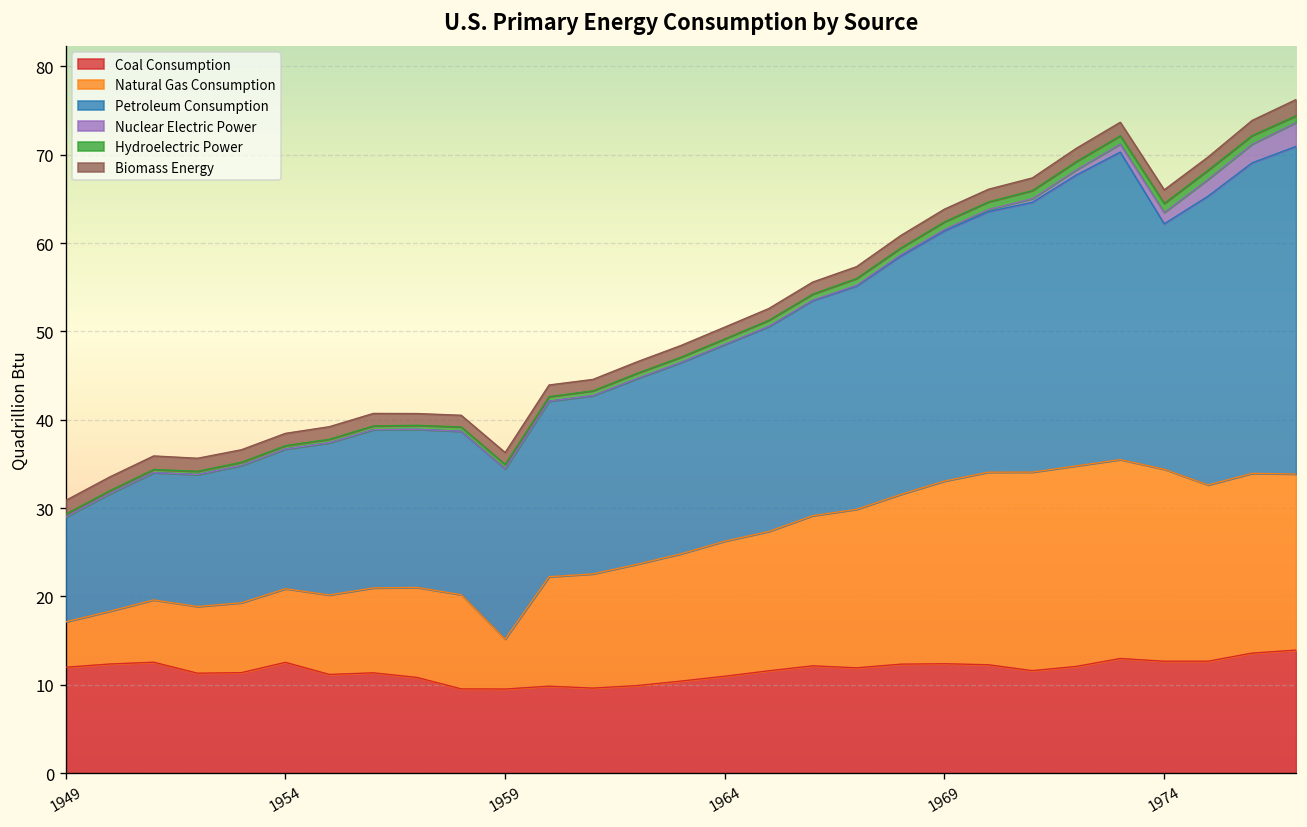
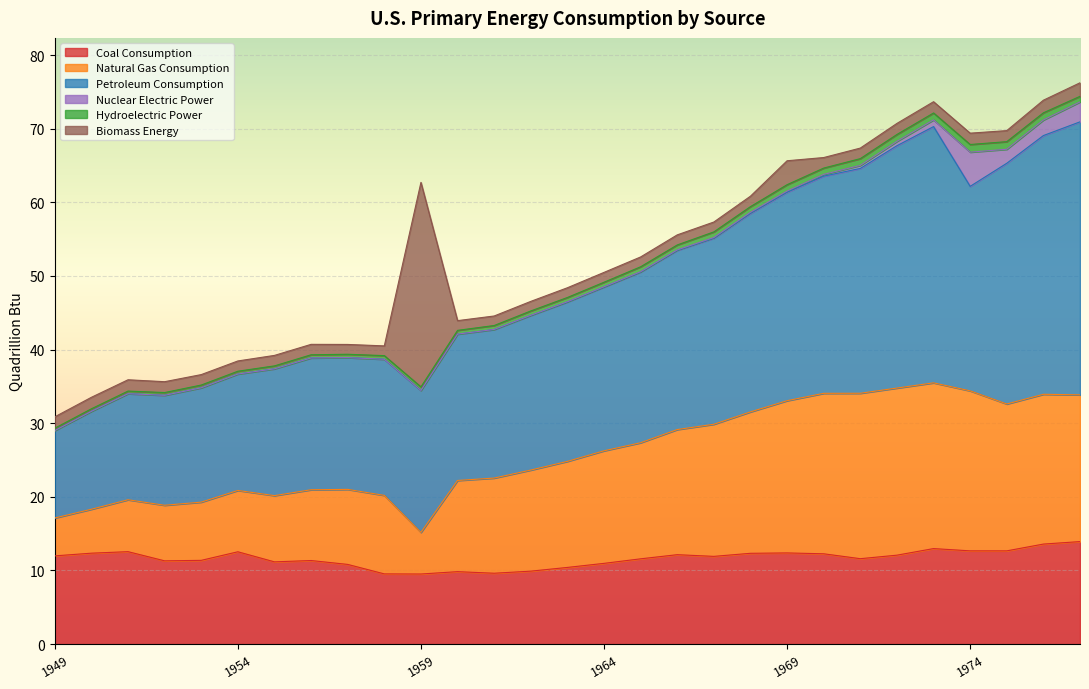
  {
    "Coal Consumption": {
      "1949": 12,
      "1954": 13,
      "1959": 10,
      "1964": 11,
      "1969": 12,
      "1974": 13
    },
    "Natural Gas Consumption": {
      "1949": 5,
      "1954": 8,
      "1959": 6,
      "1964": 15,
      "1969": 21,
      "1974": 22
    },
    "Petroleum Consumption": {
      "1974": 28
    },
    "Nuclear Electric Power": {
-     "1974": 1
+     "1974": 5
    },
    "Hydroelectric Power": {
      "1954": 0,
      "1959": 0,
      "1964": 1,
      "1969": 1,
      "1974": 1
    },
    "Biomass Energy": {
      "1949": 2,
      "1954": 1,
-     "1959": 1,
+     "1959": 28,
      "1964": 1,
-     "1969": 1,
+     "1969": 3,
      "1974": 2
    }
  }
